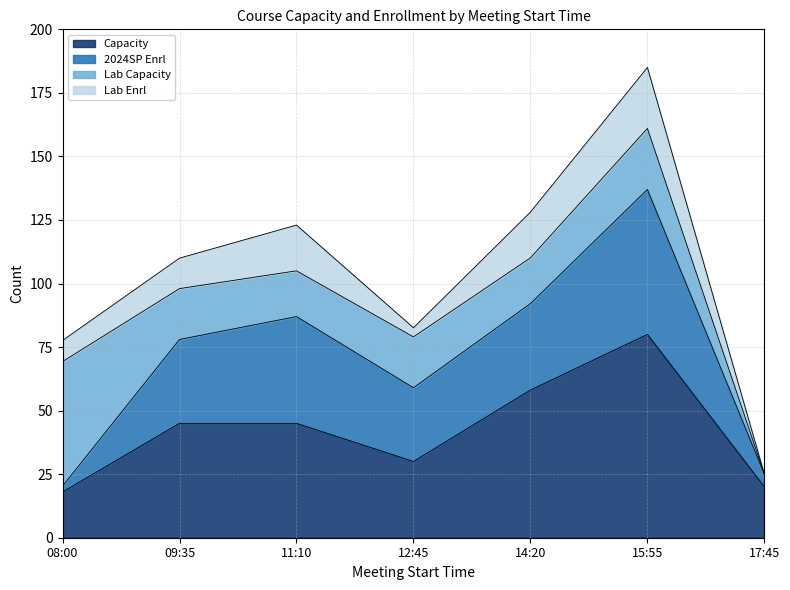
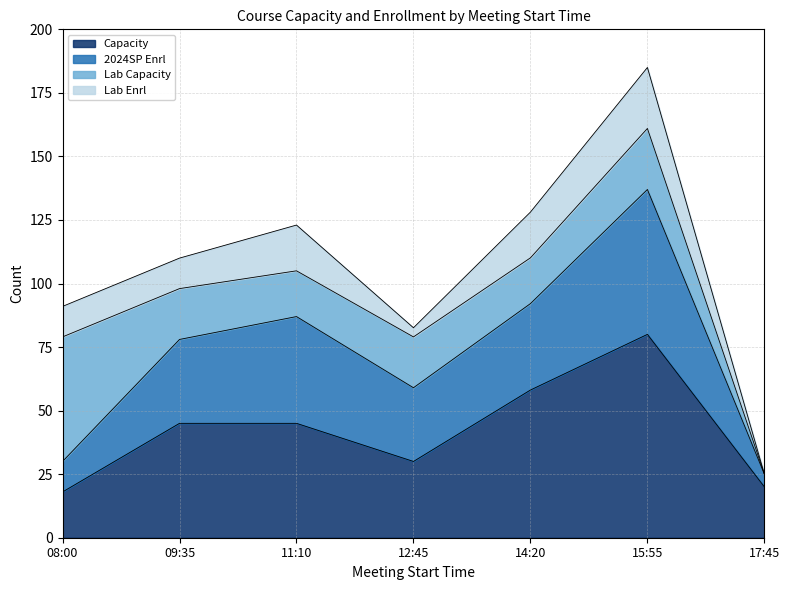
  {
    "Capacity": {
      "08:00": 18,
      "09:35": 45,
      "11:10": 45,
      "12:45": 30,
      "14:20": 58,
      "15:55": 80,
      "17:45": 20
    },
    "2024SP Enrl": {
-     "08:00": 2,
+     "08:00": 12,
      "09:35": 33,
      "11:10": 42,
      "12:45": 29,
      "14:20": 34,
      "15:55": 57
    },
    "Lab Capacity": {
      "08:00": 49,
      "09:35": 20,
      "11:10": 18,
      "12:45": 20,
      "14:20": 18,
      "15:55": 24
    },
    "Lab Enrl": {
-     "08:00": 8,
+     "08:00": 12,
      "09:35": 12,
      "11:10": 18,
      "12:45": 4,
      "14:20": 18,
      "15:55": 24
    }
  }
